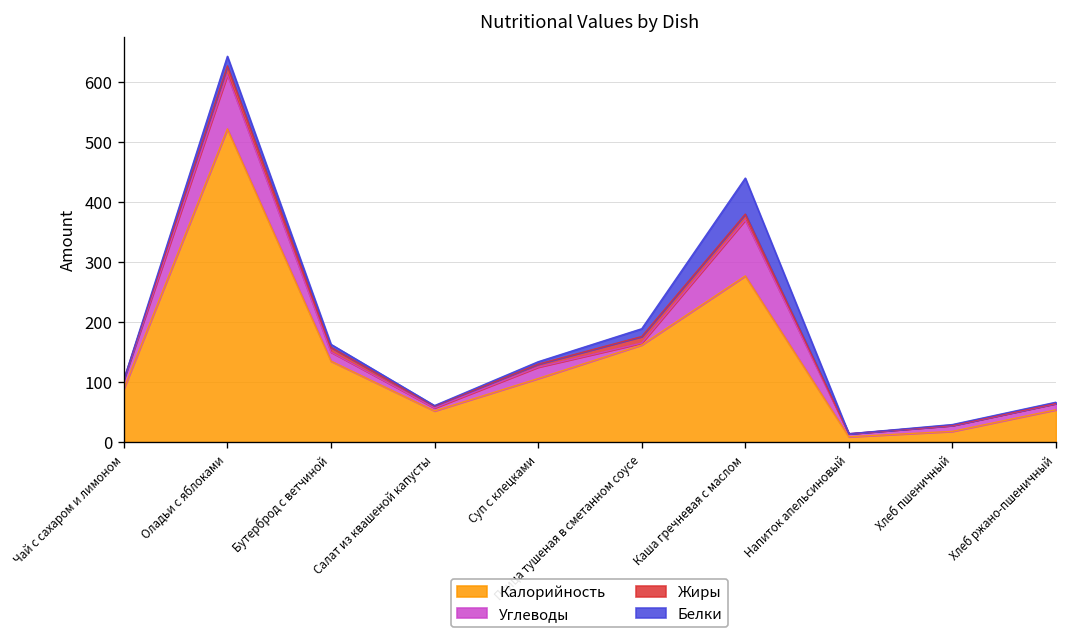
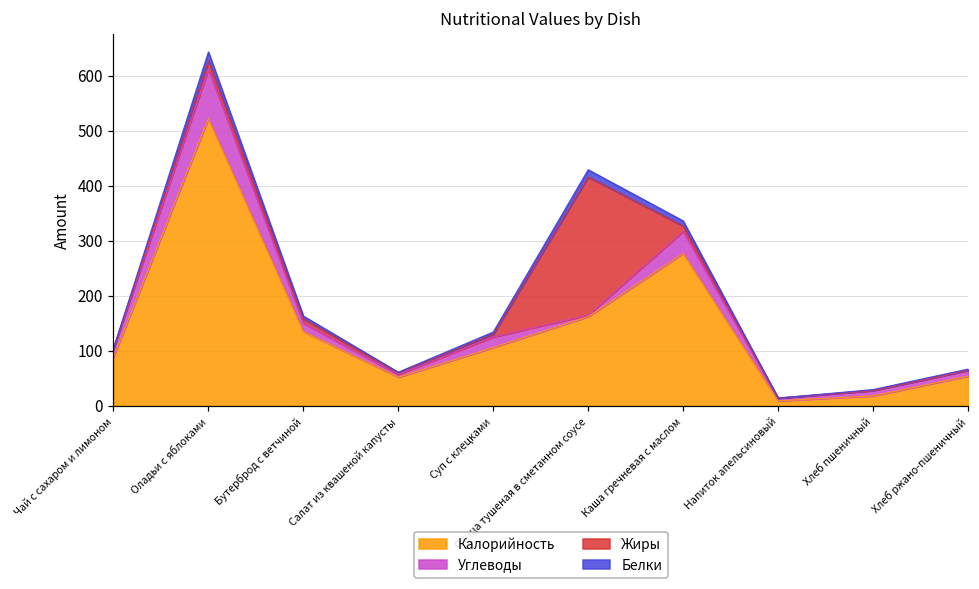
  {
    "Калорийность": {
      "Чай с сахаром и лимоном": 90,
      "Оладьи с яблоками": 520,
      "Бутерброд с ветчиной": 140,
      "Суп с клецками": 110,
      "Каша гречневая с маслом": 280,
      "Хлеб пшеничный": 20,
      "Хлеб ржано-пшеничный": 50
    },
    "Углеводы": {
      "Оладьи с яблоками": 90,
      "Бутерброд с ветчиной": 20,
-     "Каша гречневая с маслом": 90
+     "Каша гречневая с маслом": 40
    },
    "Жиры": {
      "Оладьи с яблоками": 20,
-     "Птица тушеная в сметанном соусе": 10,
+     "Птица тушеная в сметанном соусе": 250,
      "Каша гречневая с маслом": 10
    },
    "Белки": {
      "Оладьи с яблоками": 20,
      "Птица тушеная в сметанном соусе": 10,
-     "Каша гречневая с маслом": 60
+     "Каша гречневая с маслом": 10
    }
  }
